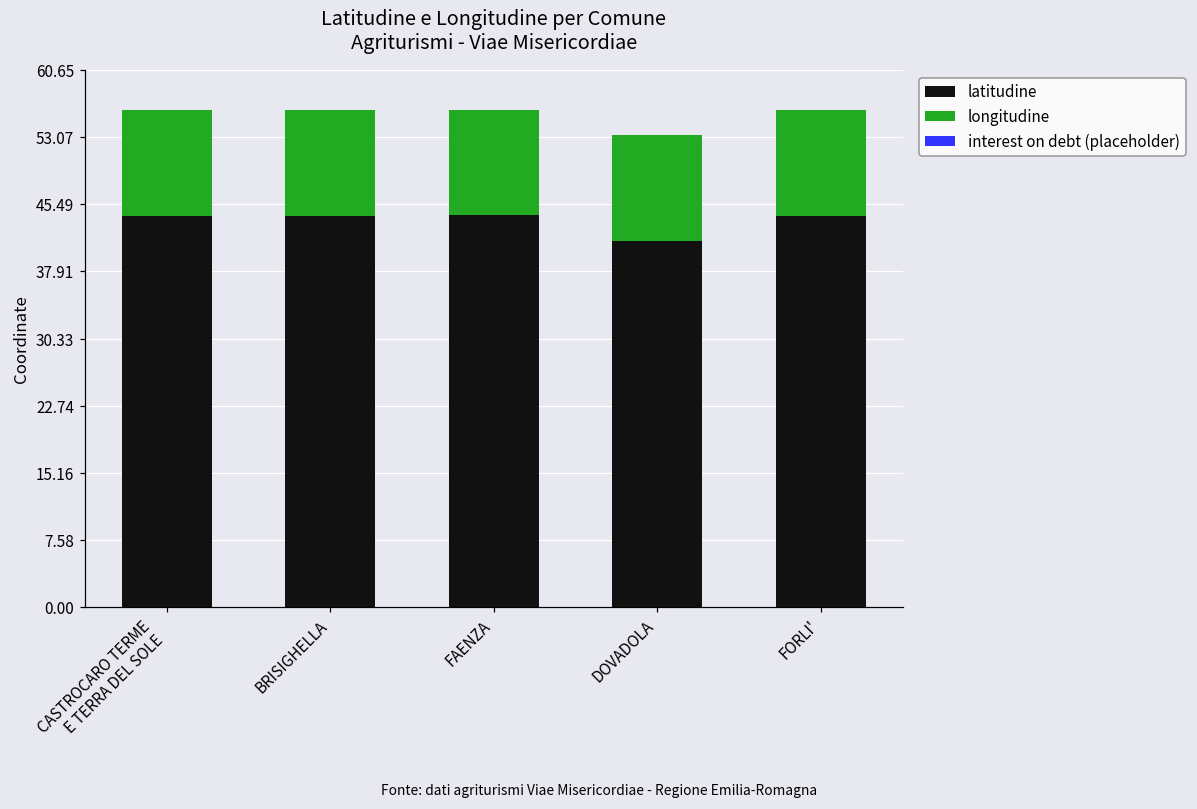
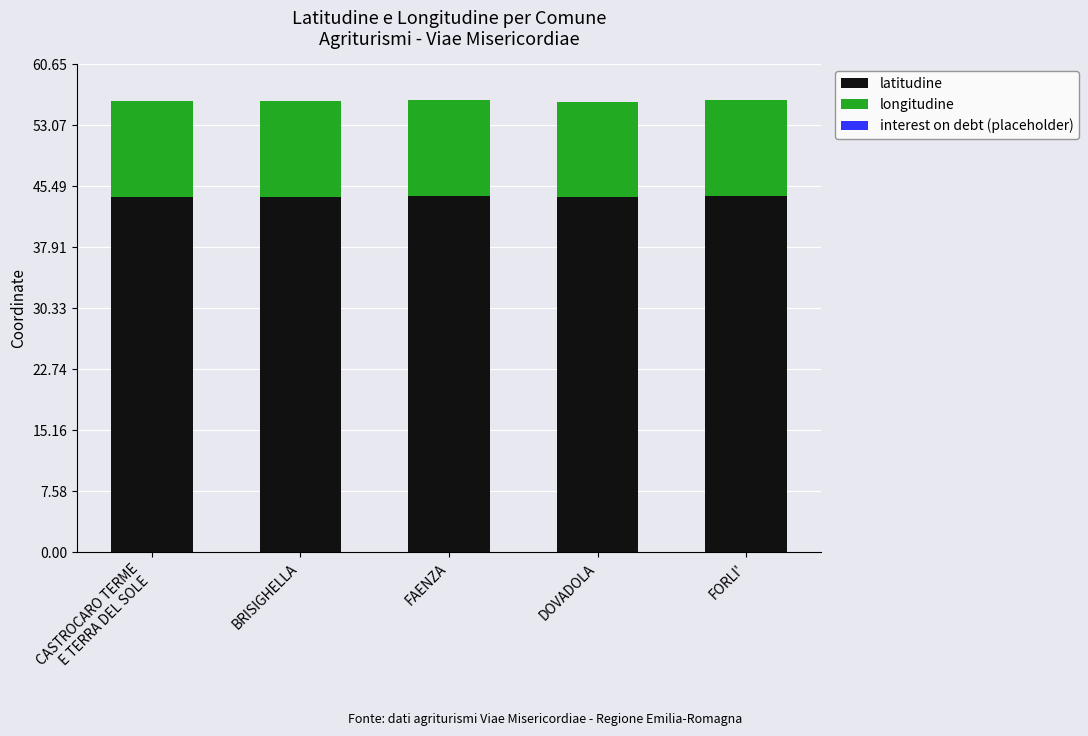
  {
    "latitudine": {
      "CASTROCARO TERME E TERRA DEL SOLE": 44,
      "BRISIGHELLA": 44,
      "FAENZA": 44,
-     "DOVADOLA": 41,
+     "DOVADOLA": 44,
      "FORLI'": 44
    },
    "interest on debt (placeholder)": {
      "CASTROCARO TERME E TERRA DEL SOLE": 12,
      "BRISIGHELLA": 12,
      "FAENZA": 12,
      "DOVADOLA": 12,
      "FORLI'": 12
    }
  }
